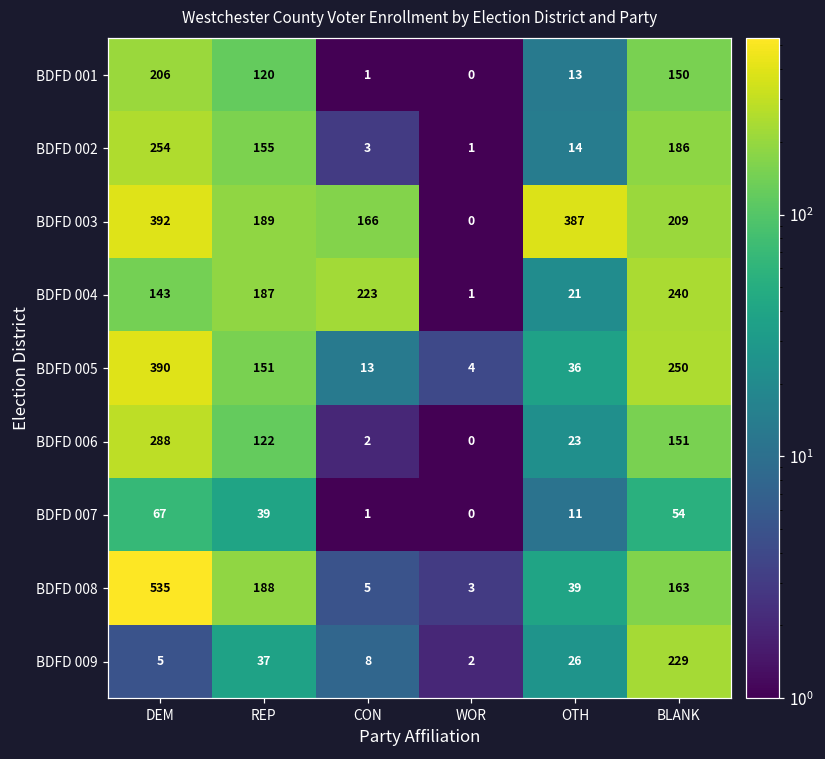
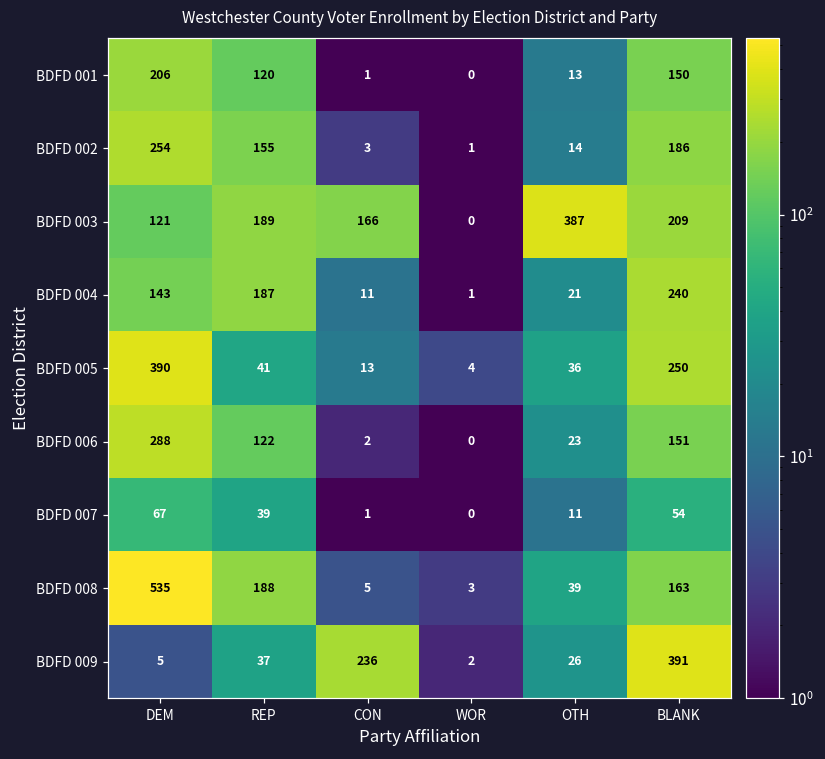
  {
    "BDFD 001": {
      "DEM": 206,
      "REP": 120,
      "CON": 1,
      "WOR": 0,
      "OTH": 13,
      "BLANK": 150
    },
    "BDFD 002": {
      "DEM": 254,
      "REP": 155,
      "CON": 3,
      "WOR": 1,
      "OTH": 14,
      "BLANK": 186
    },
    "BDFD 003": {
-     "DEM": 392,
+     "DEM": 121,
      "REP": 189,
      "CON": 166,
      "WOR": 0,
      "OTH": 387,
      "BLANK": 209
    },
    "BDFD 004": {
      "DEM": 143,
      "REP": 187,
-     "CON": 223,
+     "CON": 11,
      "WOR": 1,
      "OTH": 21,
      "BLANK": 240
    },
    "BDFD 005": {
      "DEM": 390,
-     "REP": 151,
+     "REP": 41,
      "CON": 13,
      "WOR": 4,
      "OTH": 36,
      "BLANK": 250
    },
    "BDFD 006": {
      "DEM": 288,
      "REP": 122,
      "CON": 2,
      "WOR": 0,
      "OTH": 23,
      "BLANK": 151
    },
    "BDFD 007": {
      "DEM": 67,
      "REP": 39,
      "CON": 1,
      "WOR": 0,
      "OTH": 11,
      "BLANK": 54
    },
    "BDFD 008": {
      "DEM": 535,
      "REP": 188,
      "CON": 5,
      "WOR": 3,
      "OTH": 39,
      "BLANK": 163
    },
    "BDFD 009": {
      "DEM": 5,
      "REP": 37,
-     "CON": 8,
+     "CON": 236,
      "WOR": 2,
      "OTH": 26,
-     "BLANK": 229
+     "BLANK": 391
    }
  }
